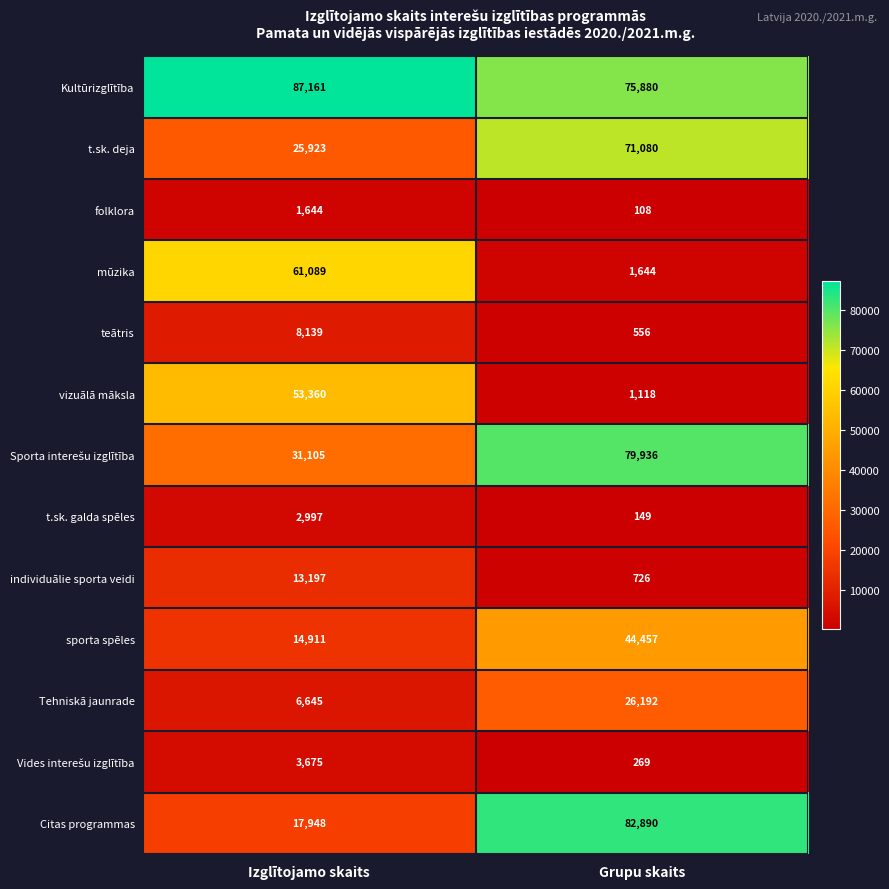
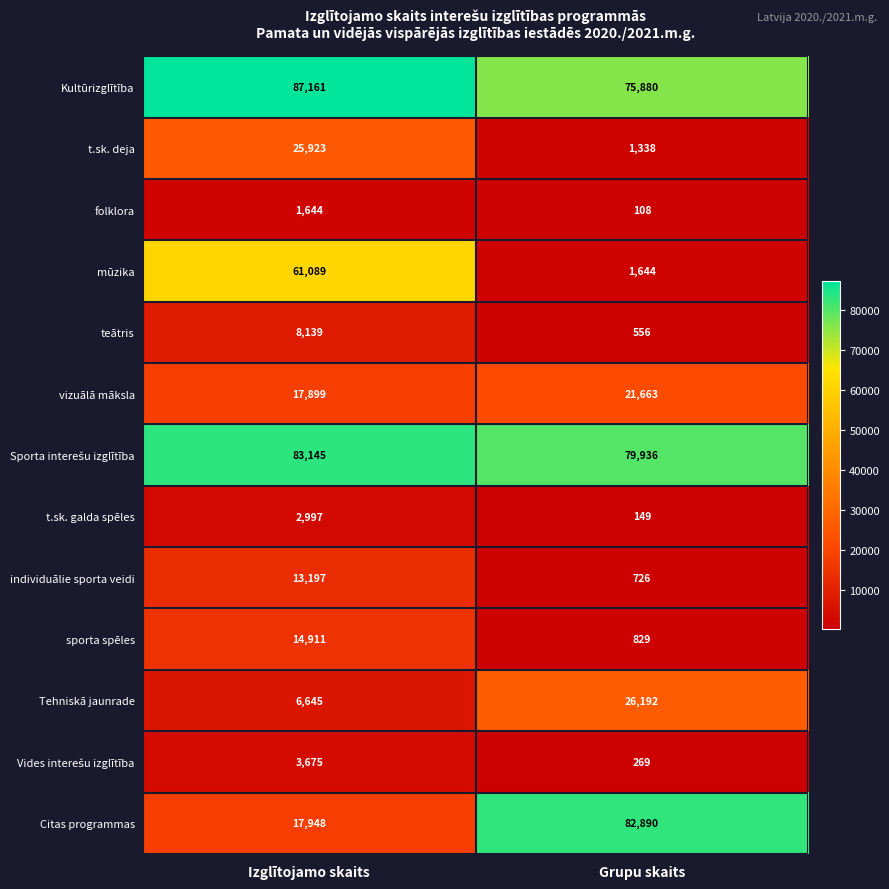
  {
    "Kultūrizglītība": {
      "Izglītojamo skaits": "87,161",
      "Grupu skaits": "75,880"
    },
    "t.sk. deja": {
      "Izglītojamo skaits": "25,923",
-     "Grupu skaits": "71,080"
+     "Grupu skaits": "1,338"
    },
    "folklora": {
      "Izglītojamo skaits": "1,644",
      "Grupu skaits": "108"
    },
    "mūzika": {
      "Izglītojamo skaits": "61,089",
      "Grupu skaits": "1,644"
    },
    "teātris": {
      "Izglītojamo skaits": "8,139",
      "Grupu skaits": "556"
    },
    "vizuālā māksla": {
-     "Izglītojamo skaits": "53,360",
-     "Grupu skaits": "1,118"
+     "Izglītojamo skaits": "17,899",
+     "Grupu skaits": "21,663"
    },
    "Sporta interešu izglītība": {
-     "Izglītojamo skaits": "31,105",
+     "Izglītojamo skaits": "83,145",
      "Grupu skaits": "79,936"
    },
    "t.sk. galda spēles": {
      "Izglītojamo skaits": "2,997",
      "Grupu skaits": "149"
    },
    "individuālie sporta veidi": {
      "Izglītojamo skaits": "13,197",
      "Grupu skaits": "726"
    },
    "sporta spēles": {
      "Izglītojamo skaits": "14,911",
-     "Grupu skaits": "44,457"
+     "Grupu skaits": "829"
    },
    "Tehniskā jaunrade": {
      "Izglītojamo skaits": "6,645",
      "Grupu skaits": "26,192"
    },
    "Vides interešu izglītība": {
      "Izglītojamo skaits": "3,675",
      "Grupu skaits": "269"
    },
    "Citas programmas": {
      "Izglītojamo skaits": "17,948",
      "Grupu skaits": "82,890"
    }
  }
